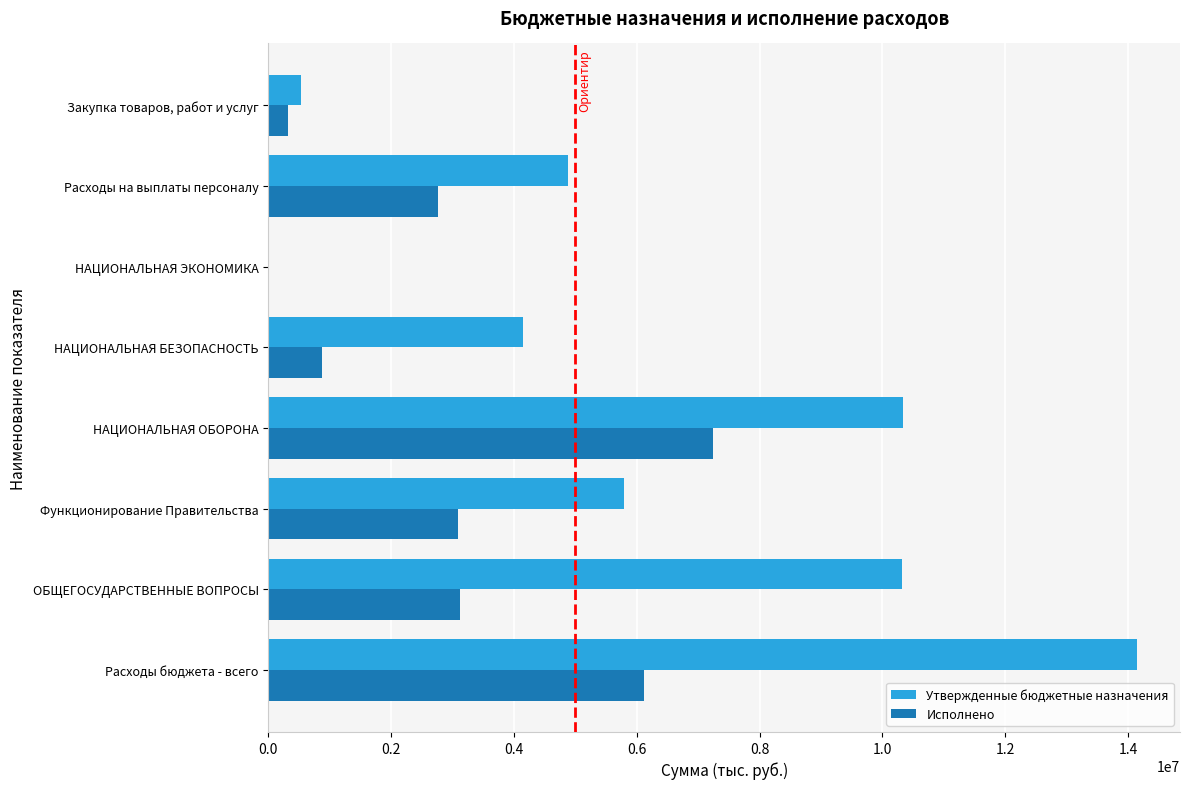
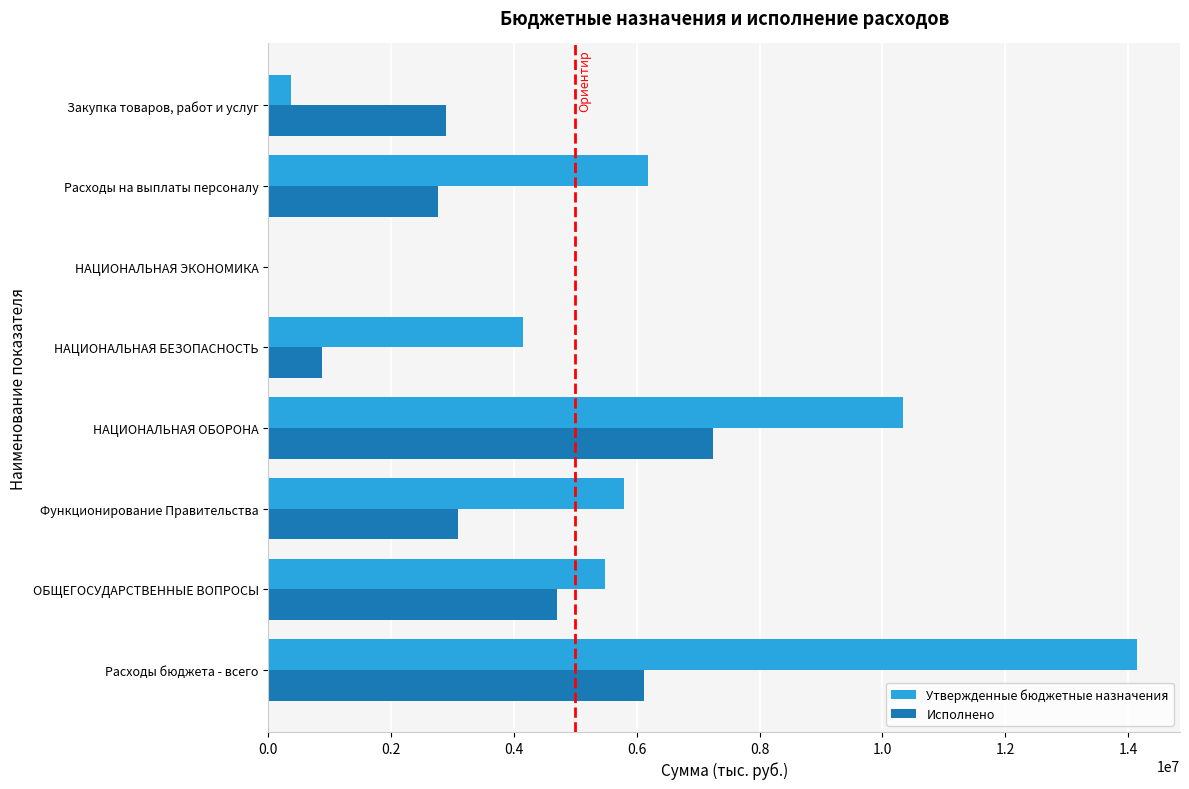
  {
    "Утвержденные бюджетные назначения": {
-     "Закупка товаров, работ и услуг": 500000,
-     "Расходы на выплаты персоналу": 4900000,
+     "Закупка товаров, работ и услуг": 400000,
+     "Расходы на выплаты персоналу": 6200000,
      "НАЦИОНАЛЬНАЯ БЕЗОПАСНОСТЬ": 4100000,
      "НАЦИОНАЛЬНАЯ ОБОРОНА": 10300000,
      "Функционирование Правительства": 5800000,
-     "ОБЩЕГОСУДАРСТВЕННЫЕ ВОПРОСЫ": 10300000,
+     "ОБЩЕГОСУДАРСТВЕННЫЕ ВОПРОСЫ": 5500000,
      "Расходы бюджета - всего": 14100000
    },
    "Исполнено": {
-     "Закупка товаров, работ и услуг": 300000,
+     "Закупка товаров, работ и услуг": 2900000,
      "Расходы на выплаты персоналу": 2800000,
      "НАЦИОНАЛЬНАЯ ЭКОНОМИКА": 0,
      "НАЦИОНАЛЬНАЯ БЕЗОПАСНОСТЬ": 900000,
      "НАЦИОНАЛЬНАЯ ОБОРОНА": 7200000,
      "Функционирование Правительства": 3100000,
-     "ОБЩЕГОСУДАРСТВЕННЫЕ ВОПРОСЫ": 3100000,
+     "ОБЩЕГОСУДАРСТВЕННЫЕ ВОПРОСЫ": 4700000,
      "Расходы бюджета - всего": 6100000
    }
  }
